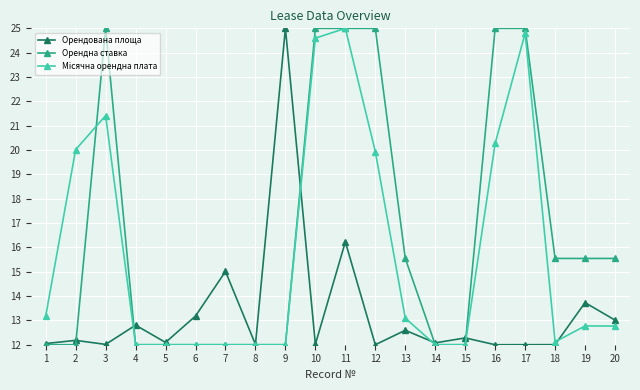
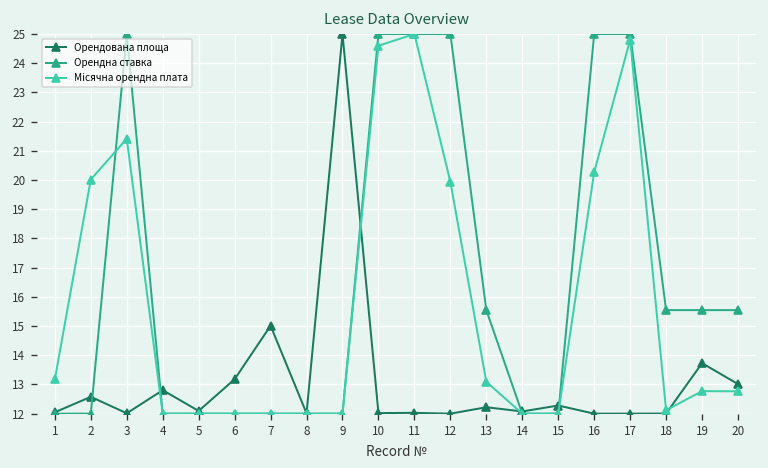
  {
    "Орендована площа": {
-     "2": 12.2,
+     "2": 12.6,
      "3": 12.0,
      "4": 12.8,
      "6": 13.2,
      "7": 15.0,
      "9": 25.0,
      "10": 12.0,
-     "11": 16.2,
+     "11": 12.0,
      "12": 12.0,
-     "13": 12.6,
+     "13": 12.2,
      "15": 12.3,
      "16": 12.0,
      "17": 12.0,
      "18": 12.0,
      "19": 13.7,
      "20": 13.0
    }
  }
